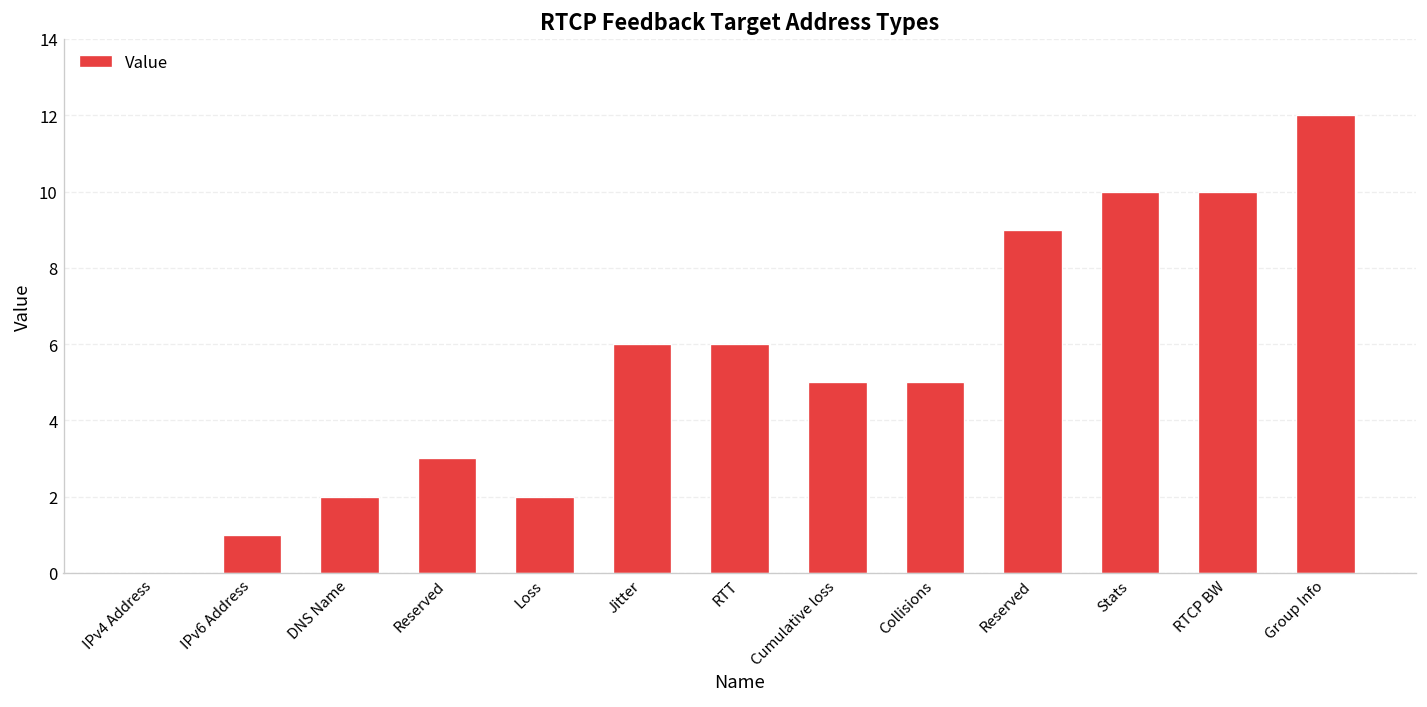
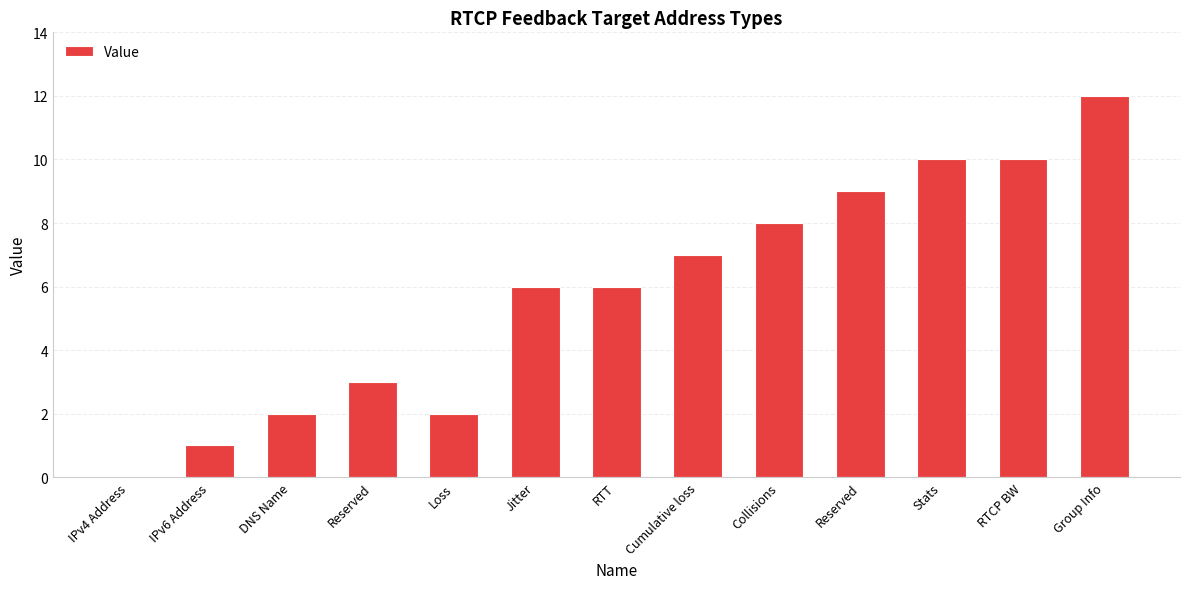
  {
    "IPv4 Address": 0,
    "IPv6 Address": 1,
    "DNS Name": 2,
    "Loss": 2,
    "Jitter": 6,
    "RTT": 6,
-   "Cumulative loss": 5,
-   "Collisions": 5,
+   "Cumulative loss": 7,
+   "Collisions": 8,
    "Stats": 10,
    "RTCP BW": 10,
    "Group Info": 12
  }
